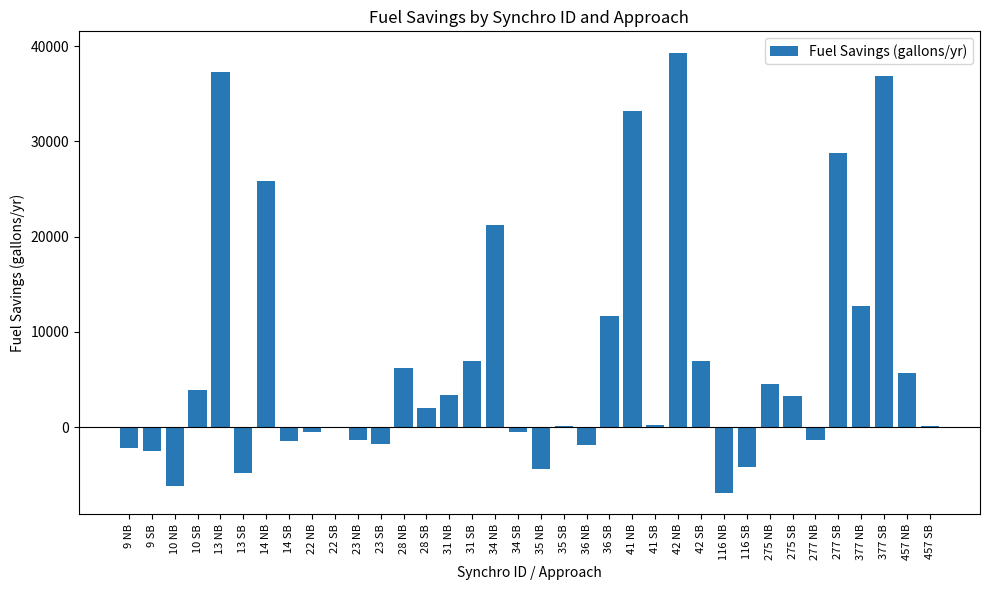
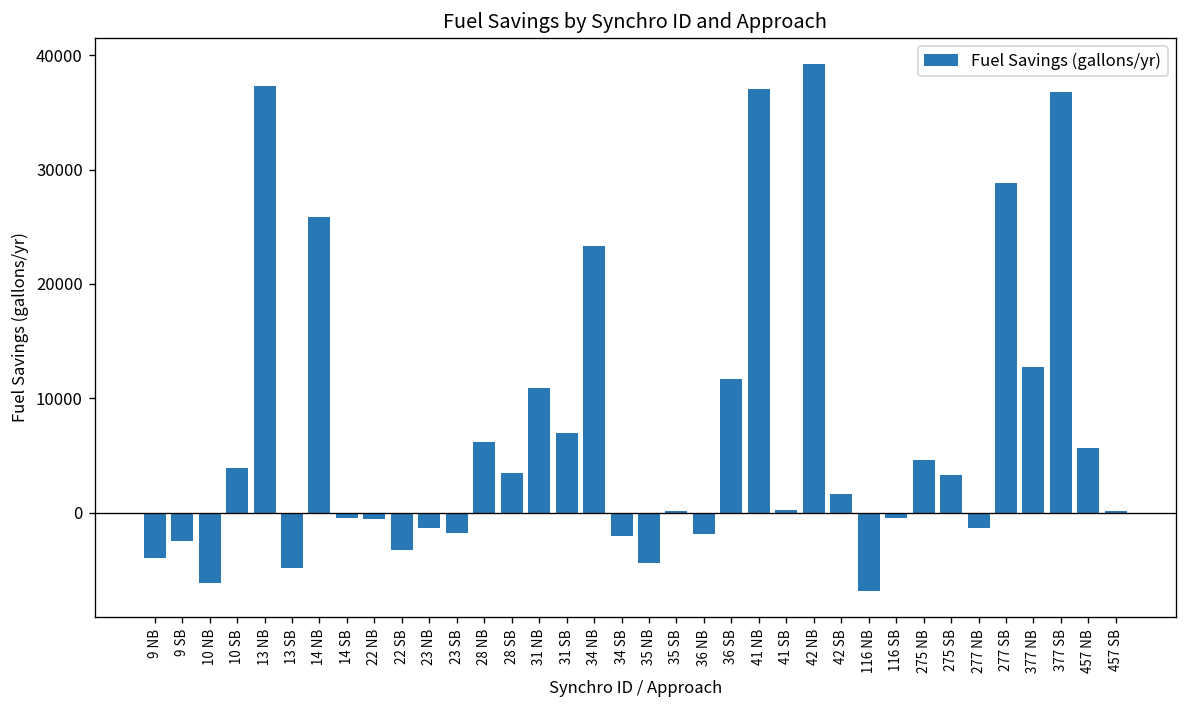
  {
-   "9 NB": -2000,
+   "9 NB": -4000,
    "9 SB": -3000,
    "10 NB": -6000,
    "10 SB": 4000,
    "13 NB": 37000,
    "13 SB": -5000,
    "14 NB": 26000,
-   "14 SB": -1000,
+   "14 SB": 0,
    "22 NB": -1000,
-   "22 SB": 0,
+   "22 SB": -3000,
    "23 NB": -1000,
    "23 SB": -2000,
    "28 NB": 6000,
-   "28 SB": 2000,
-   "31 NB": 3000,
+   "28 SB": 3000,
+   "31 NB": 11000,
    "31 SB": 7000,
-   "34 NB": 21000,
-   "34 SB": -1000,
+   "34 NB": 23000,
+   "34 SB": -2000,
    "35 NB": -4000,
    "36 NB": -2000,
    "36 SB": 12000,
-   "41 NB": 33000,
+   "41 NB": 37000,
    "42 NB": 39000,
-   "42 SB": 7000,
+   "42 SB": 2000,
    "116 NB": -7000,
-   "116 SB": -4000,
+   "116 SB": 0,
    "275 NB": 5000,
    "275 SB": 3000,
    "277 NB": -1000,
    "277 SB": 29000,
    "377 NB": 13000,
    "377 SB": 37000,
    "457 NB": 6000
  }
